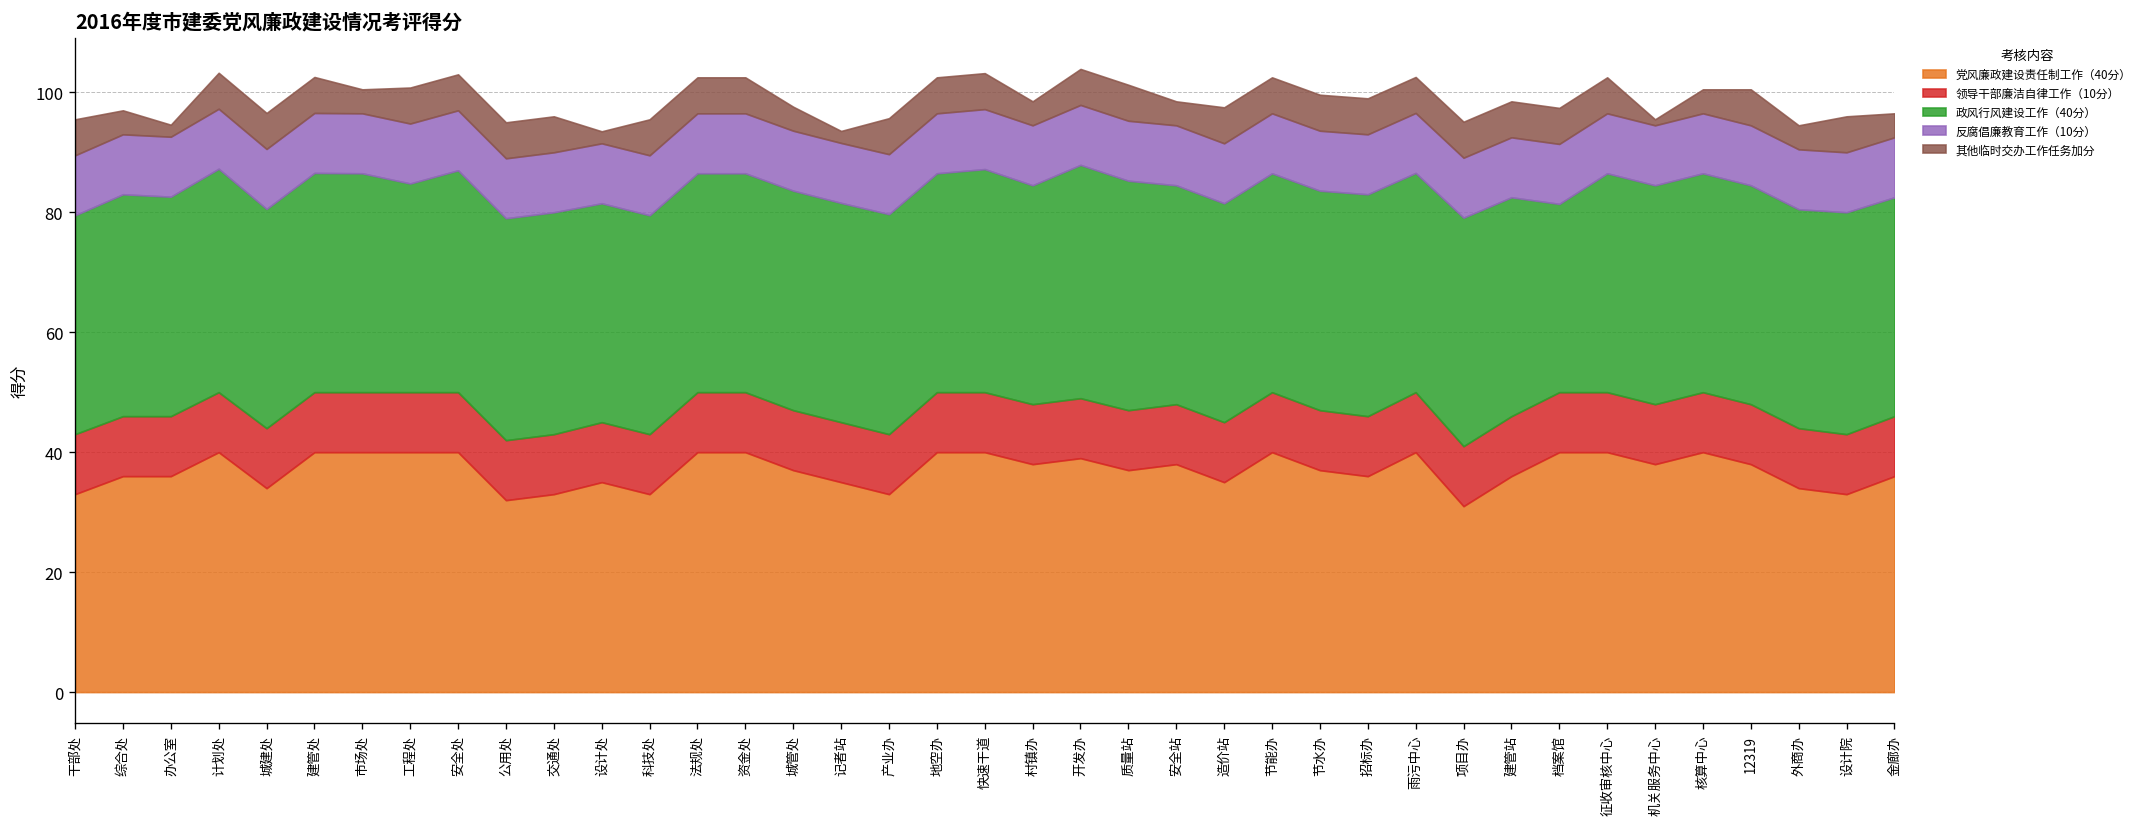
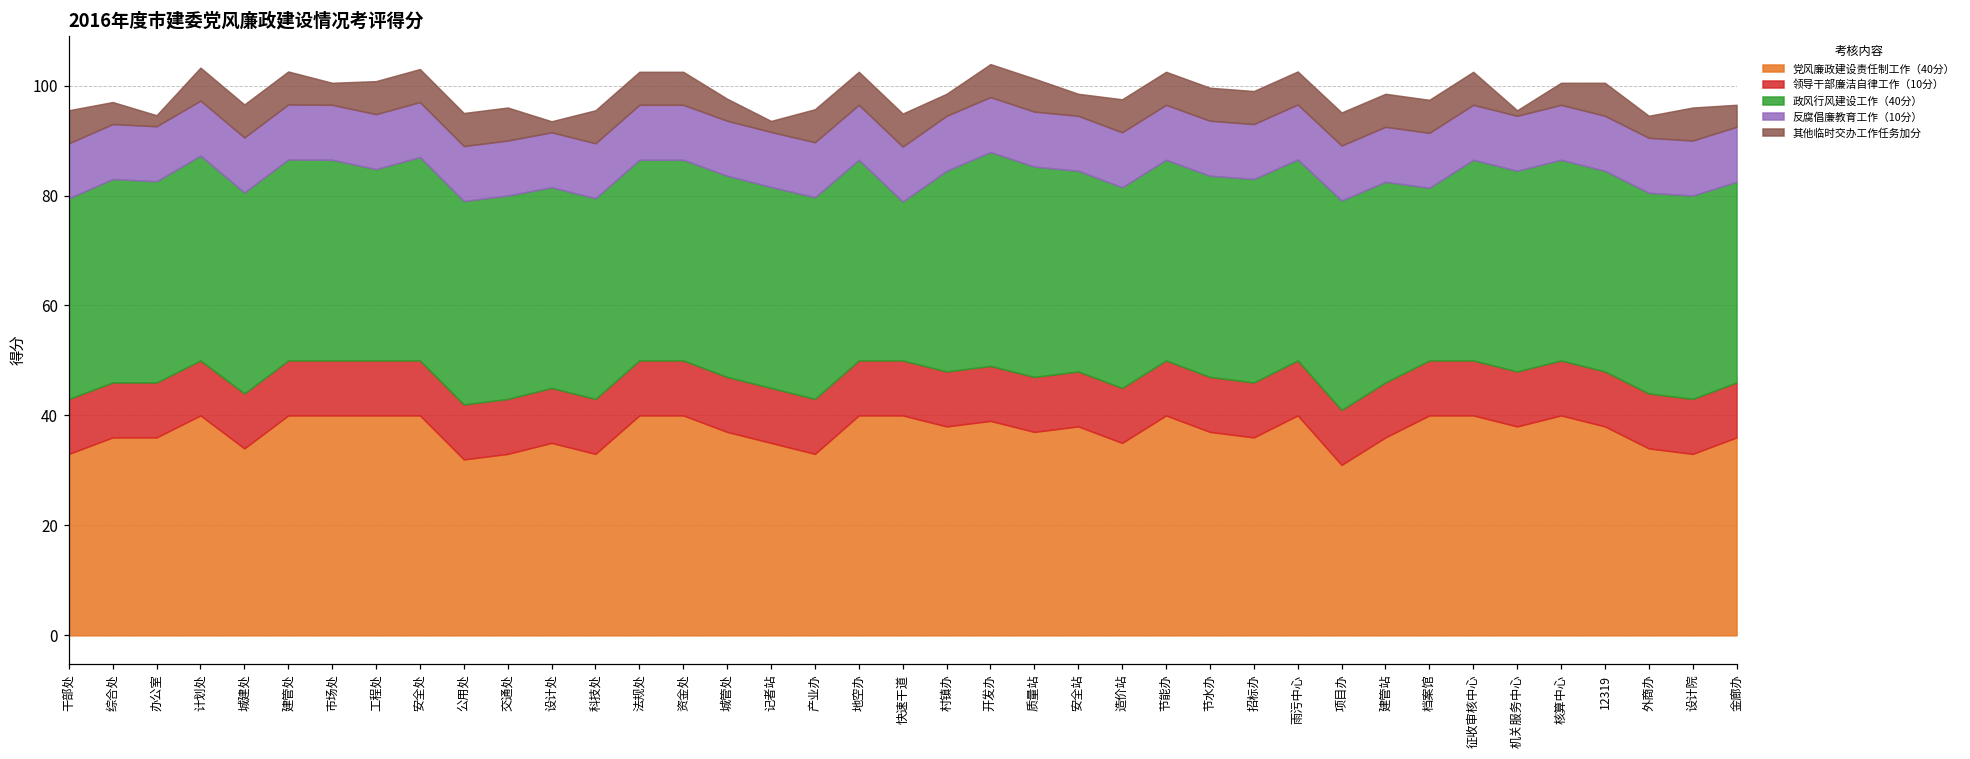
  {
    "党风廉政建设责任制工作（40分）": {
      "干部处": 33,
      "综合处": 36,
      "办公室": 36,
      "计划处": 40,
      "城建处": 34,
      "建管处": 40,
      "市场处": 40,
      "工程处": 40,
      "安全处": 40,
      "公用处": 32,
      "交通处": 33,
      "设计处": 35,
      "科技处": 33,
      "法规处": 40,
      "资金处": 40,
      "城管处": 37,
      "记者站": 35,
      "产业办": 33,
      "地空办": 40,
      "快速干道": 40,
      "村镇办": 38,
      "开发办": 39,
      "质量站": 37,
      "安全站": 38,
      "造价站": 35,
      "节能办": 40,
      "节水办": 37,
      "招标办": 36,
      "雨污中心": 40,
      "项目办": 31,
      "建管站": 36,
      "档案馆": 40,
      "征收审核中心": 40,
      "机关服务中心": 38,
      "核算中心": 40,
      "12319": 38,
      "外商办": 34,
      "设计院": 33,
      "金廊办": 36
    },
    "领导干部廉洁自律工作（10分）": {
      "干部处": 10,
      "综合处": 10,
      "办公室": 10,
      "计划处": 10,
      "城建处": 10,
      "建管处": 10,
      "市场处": 10,
      "工程处": 10,
      "安全处": 10,
      "公用处": 10,
      "交通处": 10,
      "设计处": 10,
      "科技处": 10,
      "法规处": 10,
      "资金处": 10,
      "城管处": 10,
      "记者站": 10,
      "产业办": 10,
      "地空办": 10,
      "快速干道": 10,
      "村镇办": 10,
      "开发办": 10,
      "质量站": 10,
      "安全站": 10,
      "造价站": 10,
      "节能办": 10,
      "节水办": 10,
      "招标办": 10,
      "雨污中心": 10,
      "项目办": 10,
      "建管站": 10,
      "档案馆": 10,
      "征收审核中心": 10,
      "机关服务中心": 10,
      "核算中心": 10,
      "12319": 10,
      "外商办": 10,
      "设计院": 10,
      "金廊办": 10
    },
    "政风行风建设工作（40分）": {
      "干部处": 37,
      "综合处": 37,
      "办公室": 37,
      "计划处": 37,
      "城建处": 37,
      "建管处": 37,
      "市场处": 37,
      "工程处": 35,
      "安全处": 37,
      "公用处": 37,
      "交通处": 37,
      "设计处": 37,
      "科技处": 37,
      "法规处": 37,
      "资金处": 37,
      "城管处": 37,
      "记者站": 37,
      "产业办": 37,
      "地空办": 37,
-     "快速干道": 37,
+     "快速干道": 29,
      "村镇办": 37,
      "开发办": 39,
      "质量站": 38,
      "安全站": 37,
      "造价站": 37,
      "节能办": 37,
      "节水办": 37,
      "招标办": 37,
      "雨污中心": 37,
      "项目办": 38,
      "建管站": 37,
      "档案馆": 31,
      "征收审核中心": 37,
      "机关服务中心": 37,
      "核算中心": 37,
      "12319": 37,
      "外商办": 37,
      "设计院": 37,
      "金廊办": 37
    },
    "反腐倡廉教育工作（10分）": {
      "干部处": 10,
      "综合处": 10,
      "办公室": 10,
      "计划处": 10,
      "城建处": 10,
      "建管处": 10,
      "市场处": 10,
      "工程处": 10,
      "安全处": 10,
      "公用处": 10,
      "交通处": 10,
      "设计处": 10,
      "科技处": 10,
      "法规处": 10,
      "资金处": 10,
      "城管处": 10,
      "记者站": 10,
      "产业办": 10,
      "地空办": 10,
      "快速干道": 10,
      "村镇办": 10,
      "开发办": 10,
      "质量站": 10,
      "安全站": 10,
      "造价站": 10,
      "节能办": 10,
      "节水办": 10,
      "招标办": 10,
      "雨污中心": 10,
      "项目办": 10,
      "建管站": 10,
      "档案馆": 10,
      "征收审核中心": 10,
      "机关服务中心": 10,
      "核算中心": 10,
      "12319": 10,
      "外商办": 10,
      "设计院": 10,
      "金廊办": 10
    },
    "其他临时交办工作任务加分": {
      "干部处": 6,
      "综合处": 4,
      "办公室": 2,
      "计划处": 6,
      "城建处": 6,
      "建管处": 6,
      "市场处": 4,
      "工程处": 6,
      "安全处": 6,
      "公用处": 6,
      "交通处": 6,
      "设计处": 2,
      "科技处": 6,
      "法规处": 6,
      "资金处": 6,
      "城管处": 4,
      "记者站": 2,
      "产业办": 6,
      "地空办": 6,
      "快速干道": 6,
      "村镇办": 4,
      "开发办": 6,
      "质量站": 6,
      "安全站": 4,
      "造价站": 6,
      "节能办": 6,
      "节水办": 6,
      "招标办": 6,
      "雨污中心": 6,
      "项目办": 6,
      "建管站": 6,
      "档案馆": 6,
      "征收审核中心": 6,
      "机关服务中心": 1,
      "核算中心": 4,
      "12319": 6,
      "外商办": 4,
      "设计院": 6,
      "金廊办": 4
    }
  }
